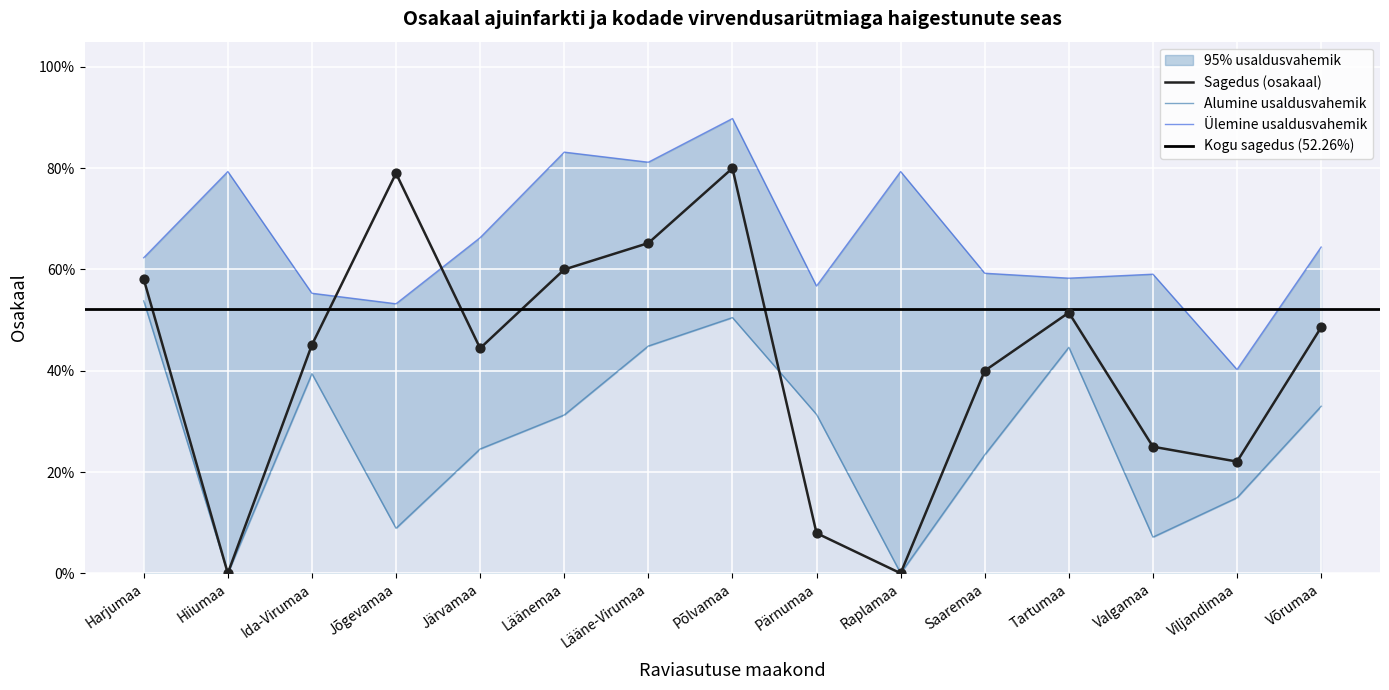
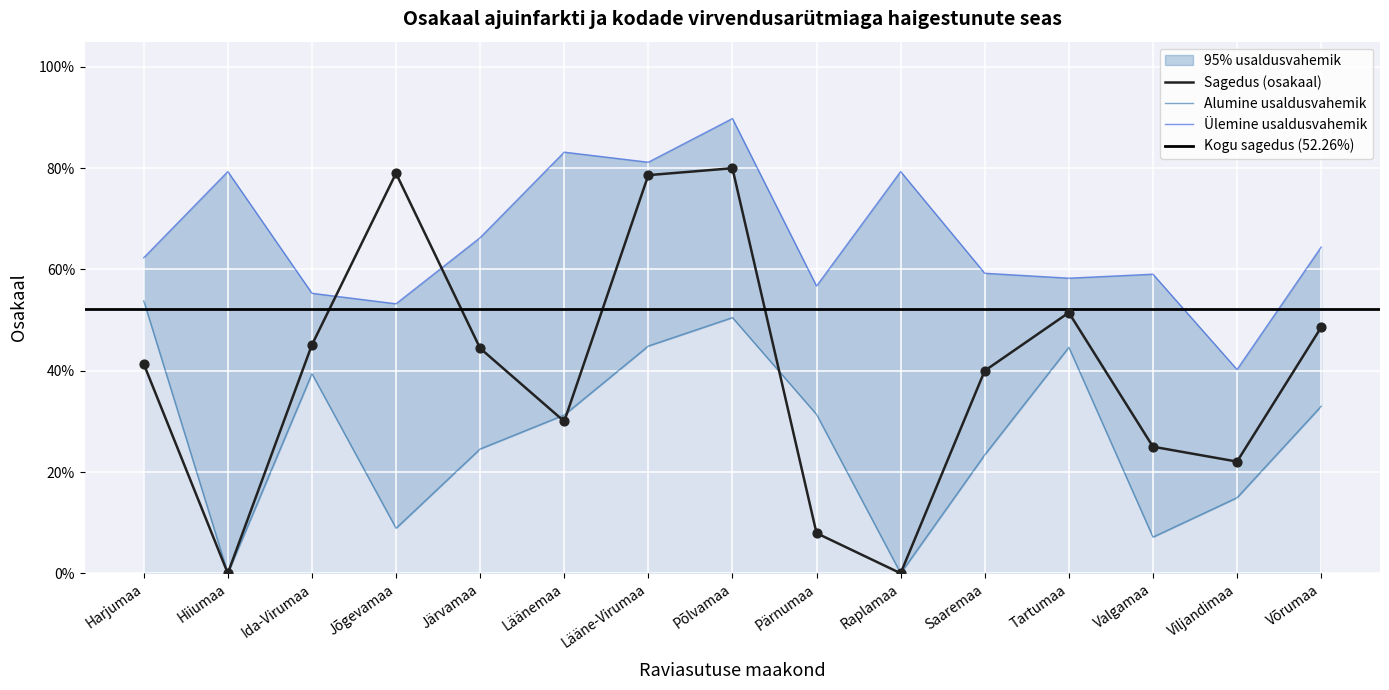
  {
    "Sagedus (osakaal)": {
-     "Harjumaa": "58%",
+     "Harjumaa": "41%",
      "Ida-Virumaa": "45%",
      "Jõgevamaa": "79%",
      "Järvamaa": "44%",
-     "Läänemaa": "60%",
-     "Lääne-Virumaa": "65%",
+     "Läänemaa": "30%",
+     "Lääne-Virumaa": "79%",
      "Põlvamaa": "80%",
      "Pärnumaa": "8%",
      "Saaremaa": "40%",
      "Tartumaa": "51%",
      "Valgamaa": "25%",
      "Viljandimaa": "22%",
      "Võrumaa": "49%"
    }
  }
